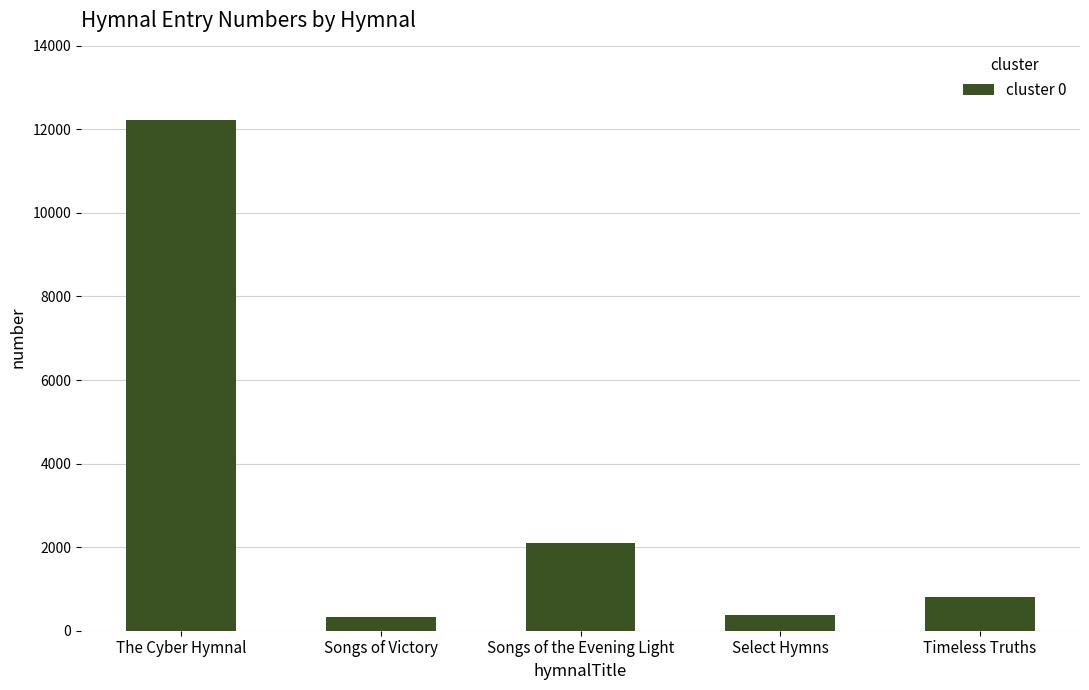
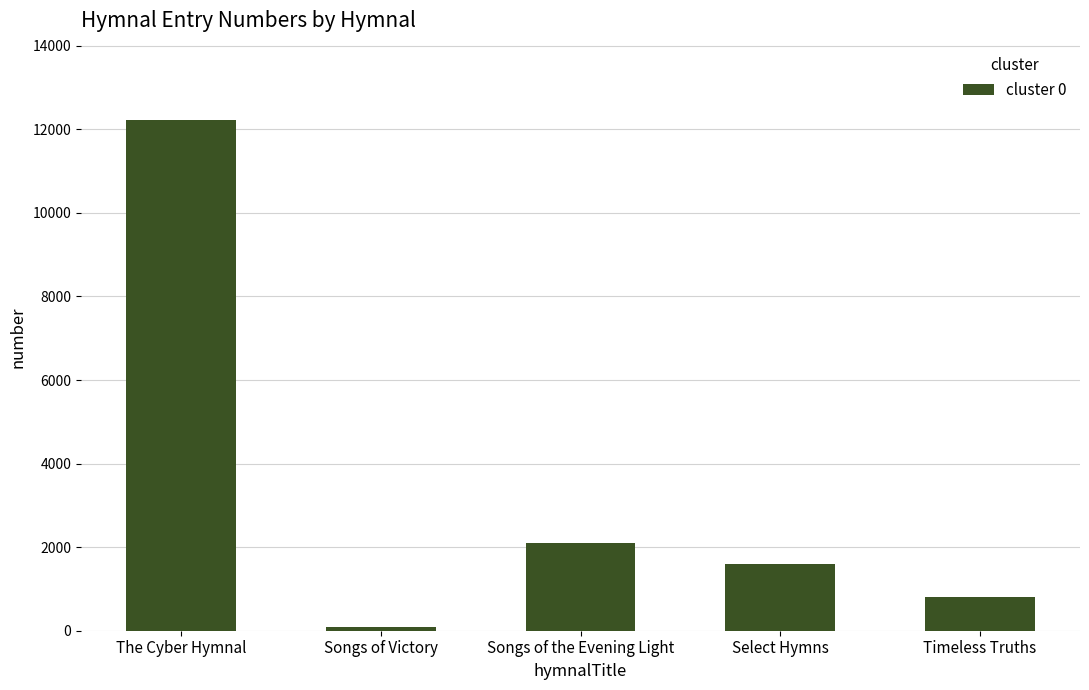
  {
    "The Cyber Hymnal": 12200,
-   "Songs of Victory": 300,
+   "Songs of Victory": 100,
    "Songs of the Evening Light": 2100,
-   "Select Hymns": 400,
+   "Select Hymns": 1600,
    "Timeless Truths": 800
  }
